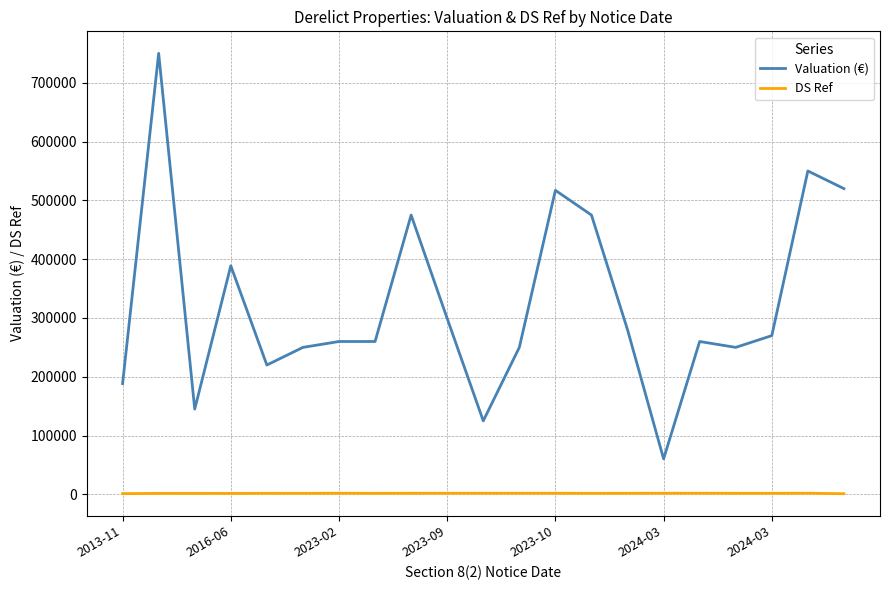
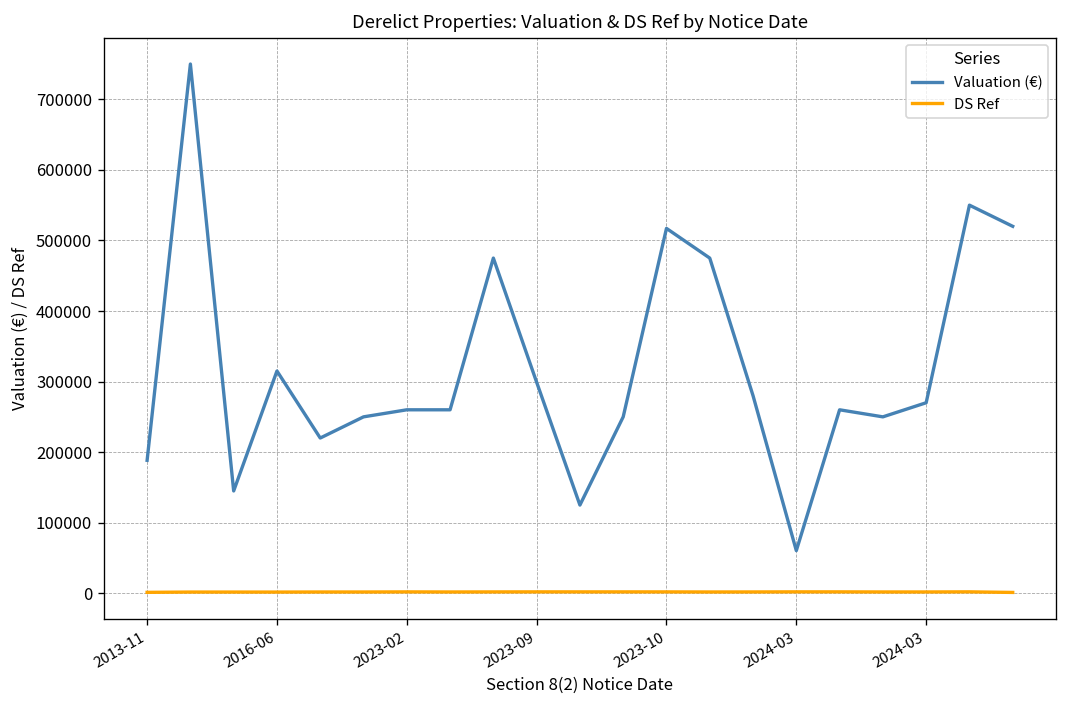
  {
    "Valuation (€)": {
      "2013-11": 190000,
-     "2016-06": 390000,
+     "2016-06": 320000,
      "2023-02": 260000,
      "2023-09": 300000,
      "2023-10": 520000
    },
    "DS Ref": {
      "2013-11": 0,
      "2016-06": 0,
      "2023-02": 0,
      "2023-09": 0,
      "2023-10": 0
    }
  }
